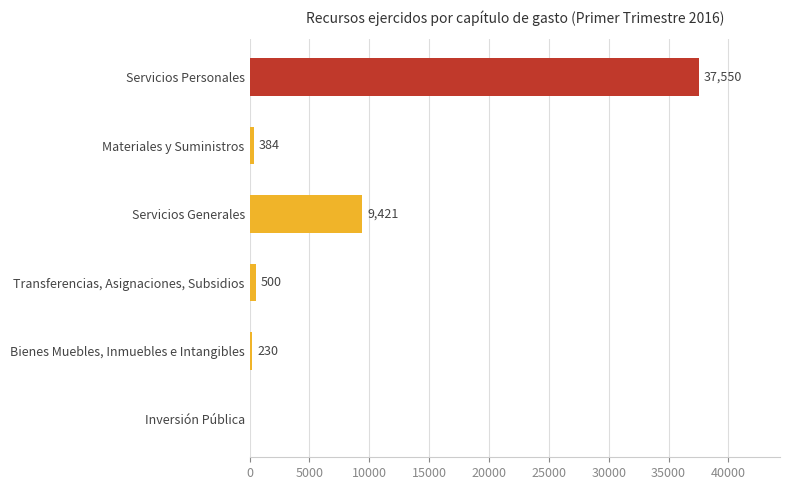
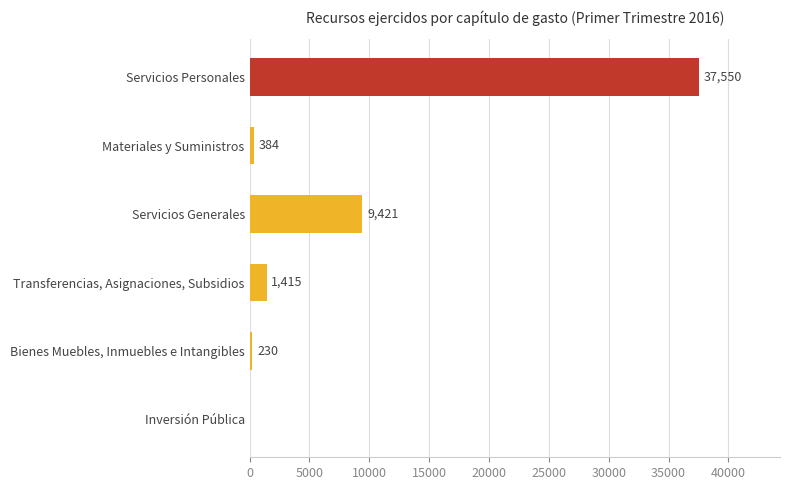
  {
    "Servicios Personales": "37,550",
    "Materiales y Suministros": "384",
    "Servicios Generales": "9,421",
-   "Transferencias, Asignaciones, Subsidios": "500",
+   "Transferencias, Asignaciones, Subsidios": "1,415",
    "Bienes Muebles, Inmuebles e Intangibles": "230"
  }
